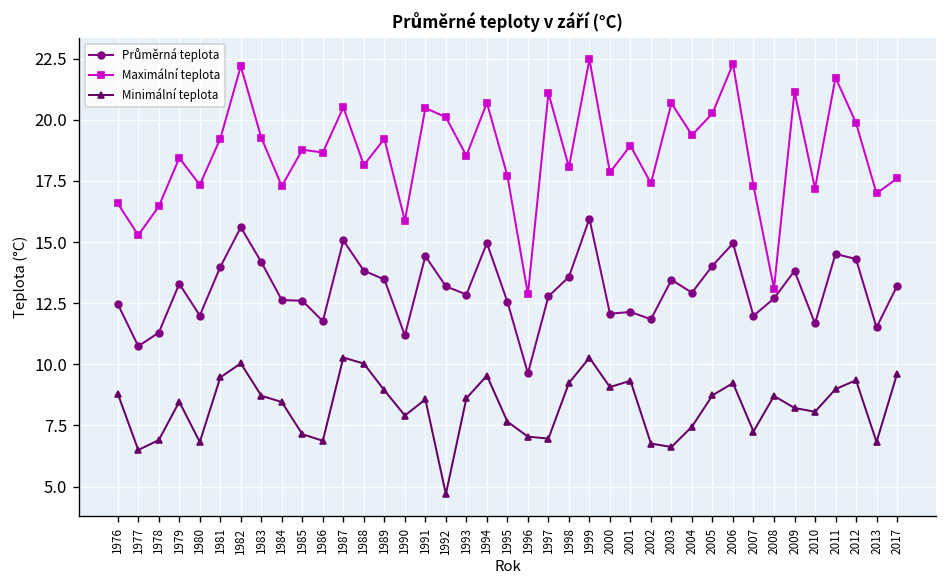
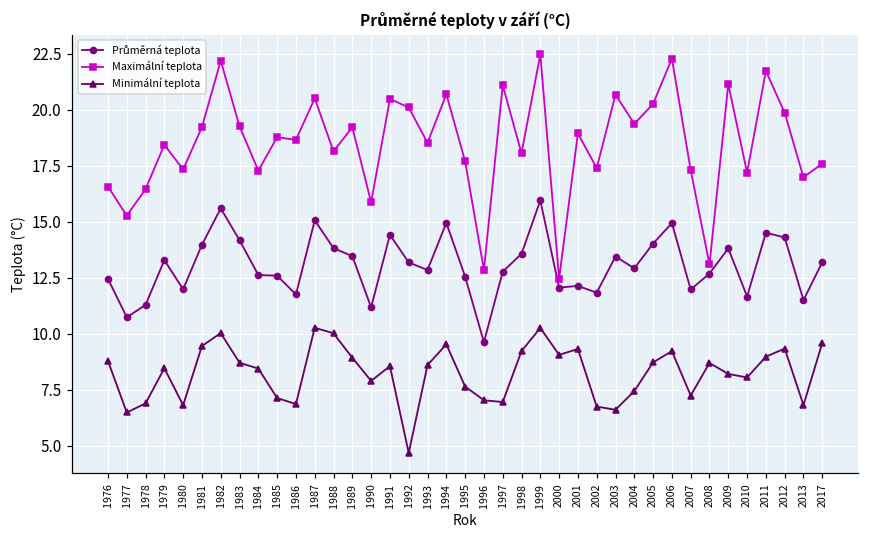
  {
    "Maximální teplota": {
      "1976": 16.6,
      "1977": 15.3,
      "1978": 16.5,
      "1979": 18.4,
      "1980": 17.3,
      "1981": 19.2,
      "1982": 22.2,
      "1983": 19.3,
      "1984": 17.3,
      "1985": 18.8,
      "1986": 18.7,
      "1987": 20.5,
      "1988": 18.1,
      "1989": 19.2,
      "1990": 15.9,
      "1991": 20.5,
      "1992": 20.1,
      "1993": 18.5,
      "1994": 20.7,
      "1995": 17.7,
      "1996": 12.9,
      "1997": 21.1,
      "1998": 18.1,
      "1999": 22.5,
-     "2000": 17.9,
+     "2000": 12.5,
      "2001": 18.9,
      "2002": 17.4,
      "2003": 20.7,
      "2004": 19.4,
      "2005": 20.3,
      "2006": 22.3,
      "2007": 17.3,
      "2008": 13.1,
      "2009": 21.1,
      "2010": 17.2,
      "2011": 21.7,
      "2012": 19.9,
      "2013": 17.0,
      "2017": 17.6
    }
  }
